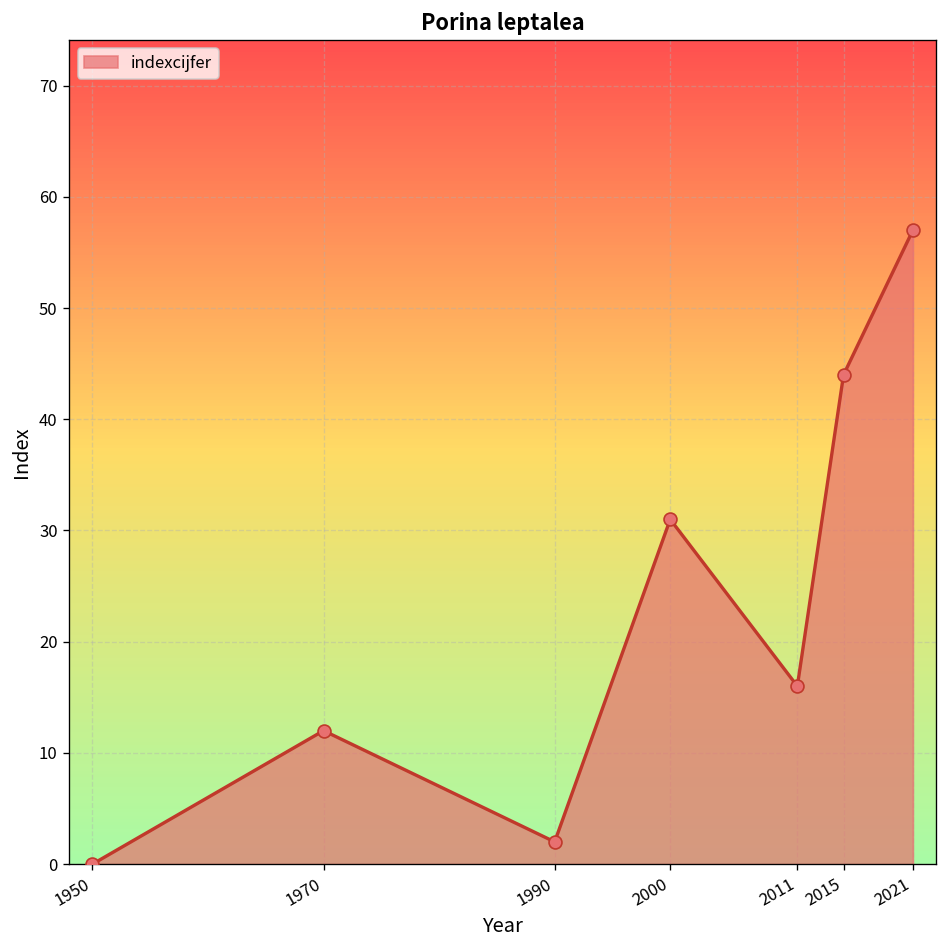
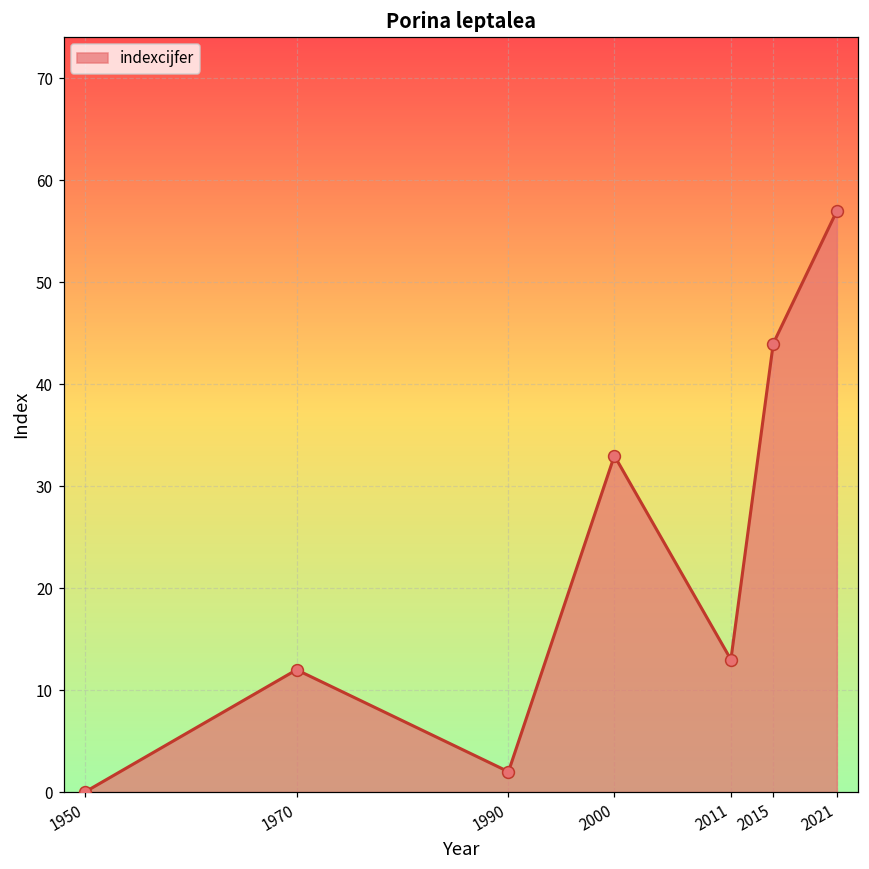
  {
    "1950": 0,
    "1970": 12,
    "1990": 2,
-   "2000": 31,
-   "2011": 16,
+   "2000": 33,
+   "2011": 13,
    "2015": 44,
    "2021": 57
  }
